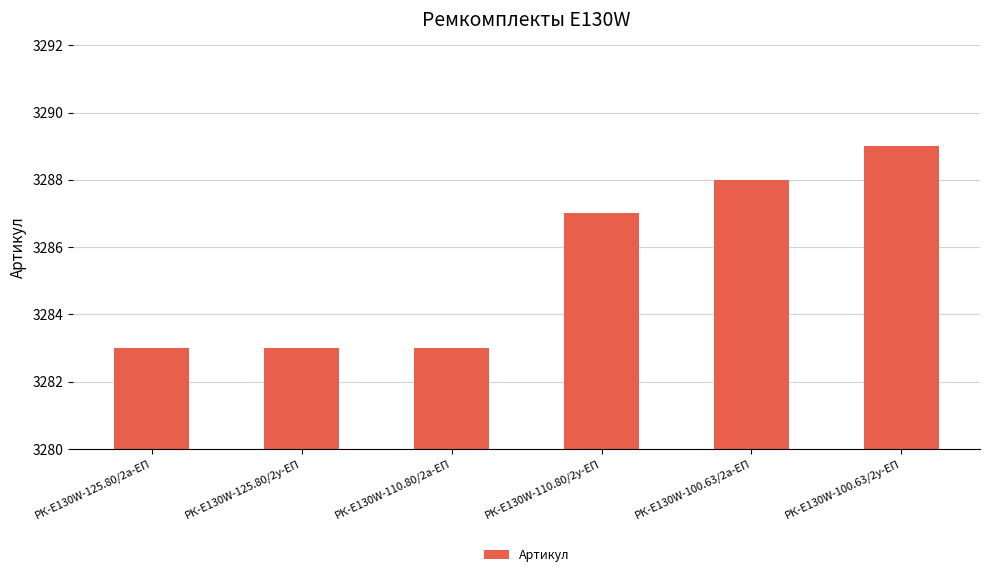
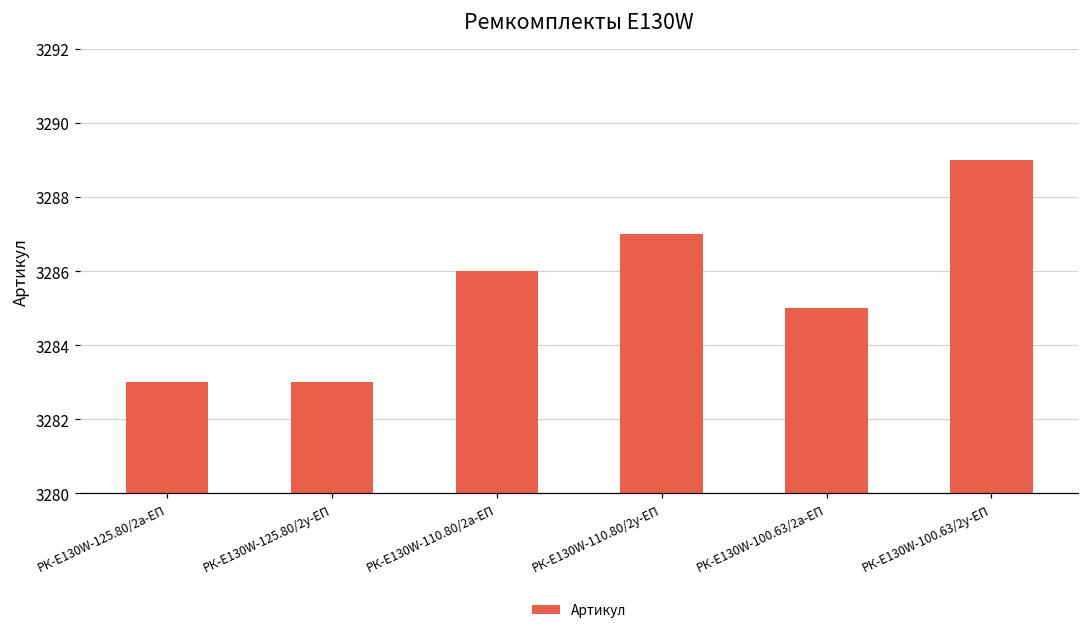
  {
    "РК-E130W-125.80/2а-ЕП": 3283,
    "РК-E130W-125.80/2у-ЕП": 3283,
-   "РК-E130W-110.80/2а-ЕП": 3283,
+   "РК-E130W-110.80/2а-ЕП": 3286,
    "РК-E130W-110.80/2у-ЕП": 3287,
-   "РК-E130W-100.63/2а-ЕП": 3288,
+   "РК-E130W-100.63/2а-ЕП": 3285,
    "РК-E130W-100.63/2у-ЕП": 3289
  }
